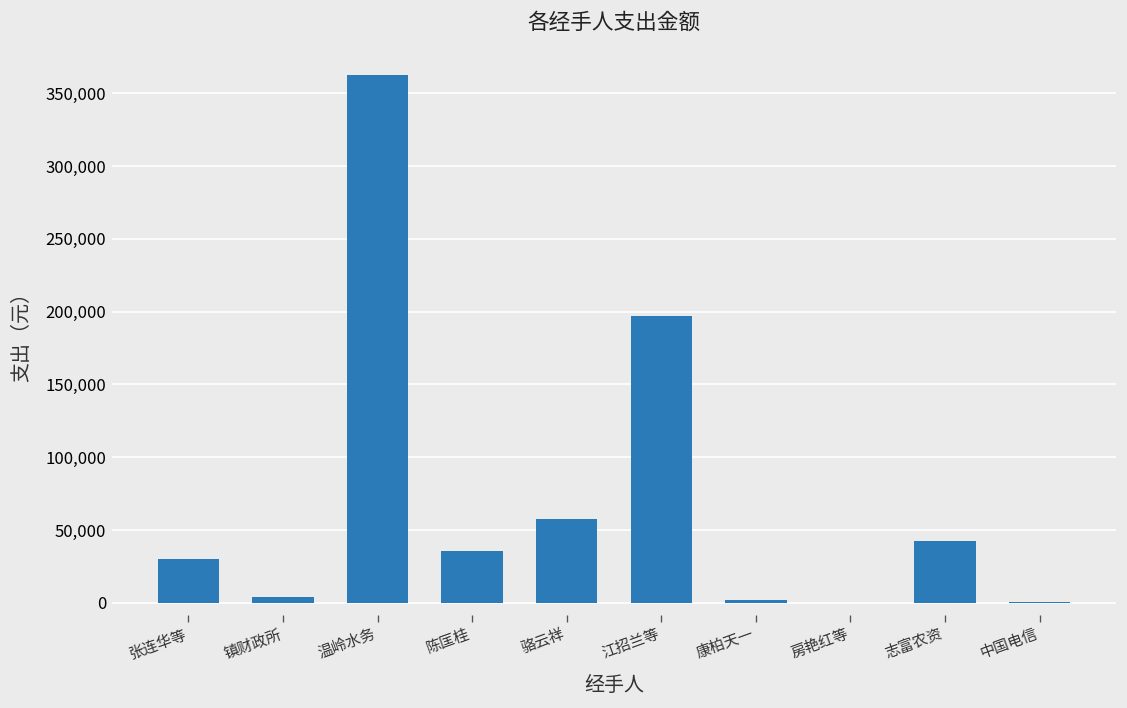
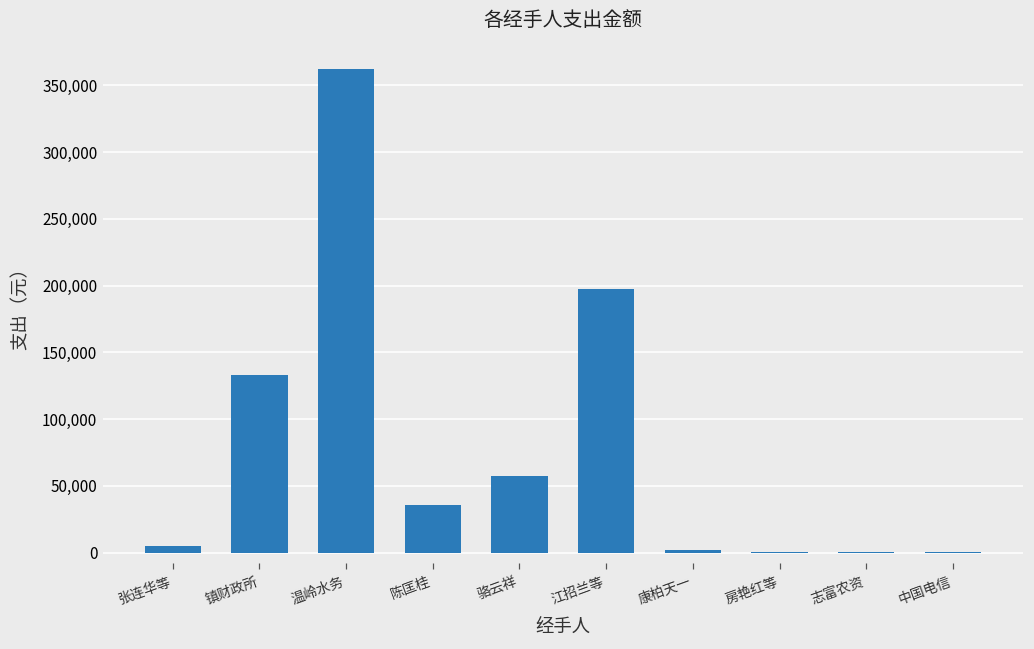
  {
-   "张连华等": "30,000",
-   "镇财政所": "4,000",
+   "张连华等": "5,000",
+   "镇财政所": "133,000",
    "温岭水务": "362,000",
    "陈匡桂": "36,000",
    "骆云祥": "58,000",
    "江招兰等": "197,000",
-   "志富农资": "42,000"
+   "志富农资": "1,000"
  }
